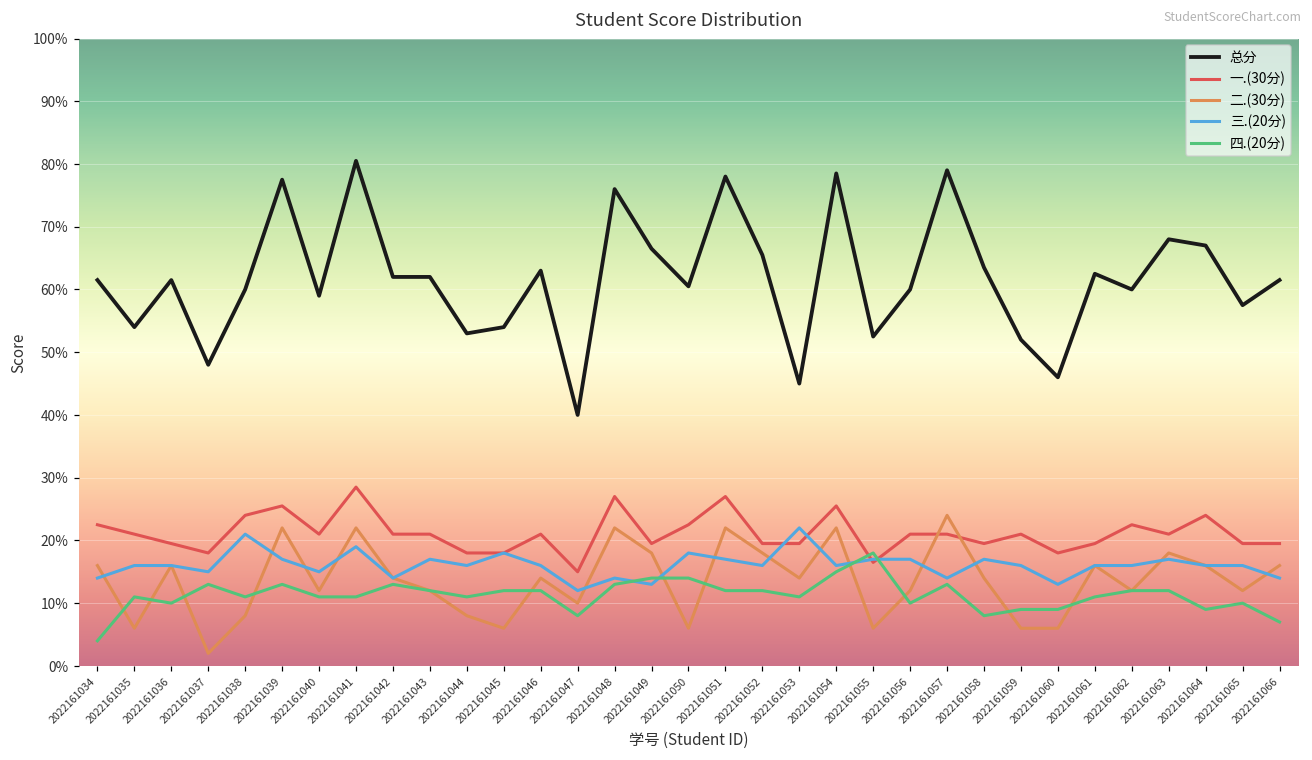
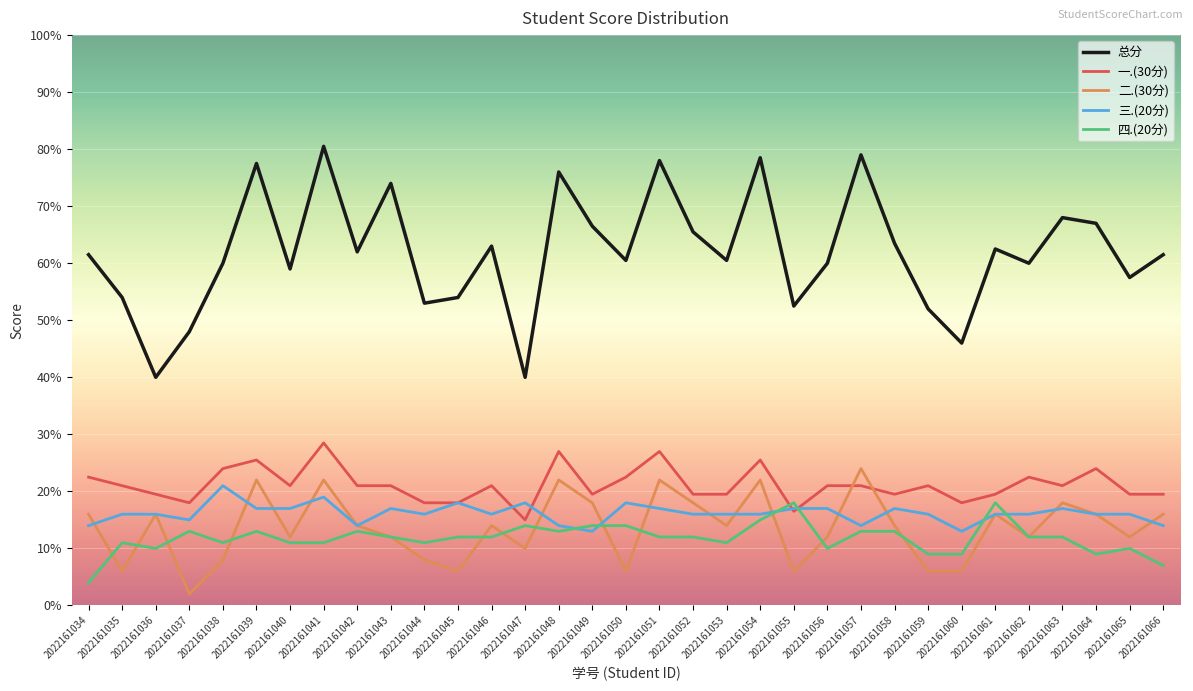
  {
    "总分": {
      "2022161034": "62%",
      "2022161035": "54%",
-     "2022161036": "62%",
+     "2022161036": "40%",
      "2022161037": "48%",
      "2022161038": "60%",
      "2022161039": "78%",
      "2022161040": "59%",
      "2022161041": "81%",
      "2022161042": "62%",
-     "2022161043": "62%",
+     "2022161043": "74%",
      "2022161044": "53%",
      "2022161045": "54%",
      "2022161046": "63%",
      "2022161047": "40%",
      "2022161048": "76%",
      "2022161049": "67%",
      "2022161050": "61%",
      "2022161051": "78%",
      "2022161052": "66%",
-     "2022161053": "45%",
+     "2022161053": "61%",
      "2022161054": "79%",
      "2022161055": "53%",
      "2022161056": "60%",
      "2022161057": "79%",
      "2022161058": "64%",
      "2022161059": "52%",
      "2022161060": "46%",
      "2022161061": "63%",
      "2022161062": "60%",
      "2022161063": "68%",
      "2022161064": "67%",
      "2022161065": "58%",
      "2022161066": "62%"
    },
    "三.(20分)": {
      "2022161034": "14%",
      "2022161035": "16%",
      "2022161037": "15%",
      "2022161038": "21%",
      "2022161039": "17%",
-     "2022161040": "15%",
+     "2022161040": "17%",
      "2022161041": "19%",
      "2022161043": "17%",
      "2022161044": "16%",
      "2022161046": "16%",
-     "2022161047": "12%",
+     "2022161047": "18%",
      "2022161048": "14%",
      "2022161049": "13%",
      "2022161050": "18%",
      "2022161051": "17%",
      "2022161052": "16%",
-     "2022161053": "22%",
+     "2022161053": "16%",
      "2022161054": "16%",
      "2022161055": "17%",
      "2022161056": "17%",
      "2022161057": "14%",
      "2022161058": "17%",
      "2022161059": "16%",
      "2022161060": "13%",
      "2022161062": "16%",
      "2022161063": "17%",
      "2022161065": "16%",
      "2022161066": "14%"
    },
    "四.(20分)": {
      "2022161034": "4%",
      "2022161035": "11%",
      "2022161036": "10%",
      "2022161037": "13%",
      "2022161038": "11%",
      "2022161039": "13%",
      "2022161040": "11%",
      "2022161041": "11%",
      "2022161042": "13%",
      "2022161044": "11%",
      "2022161045": "12%",
      "2022161046": "12%",
-     "2022161047": "8%",
+     "2022161047": "14%",
      "2022161048": "13%",
      "2022161049": "14%",
      "2022161050": "14%",
      "2022161051": "12%",
      "2022161052": "12%",
      "2022161053": "11%",
      "2022161054": "15%",
      "2022161055": "18%",
      "2022161056": "10%",
      "2022161057": "13%",
-     "2022161058": "8%",
+     "2022161058": "13%",
      "2022161059": "9%",
      "2022161060": "9%",
-     "2022161061": "11%",
+     "2022161061": "18%",
      "2022161063": "12%",
      "2022161064": "9%",
      "2022161065": "10%",
      "2022161066": "7%"
    }
  }
